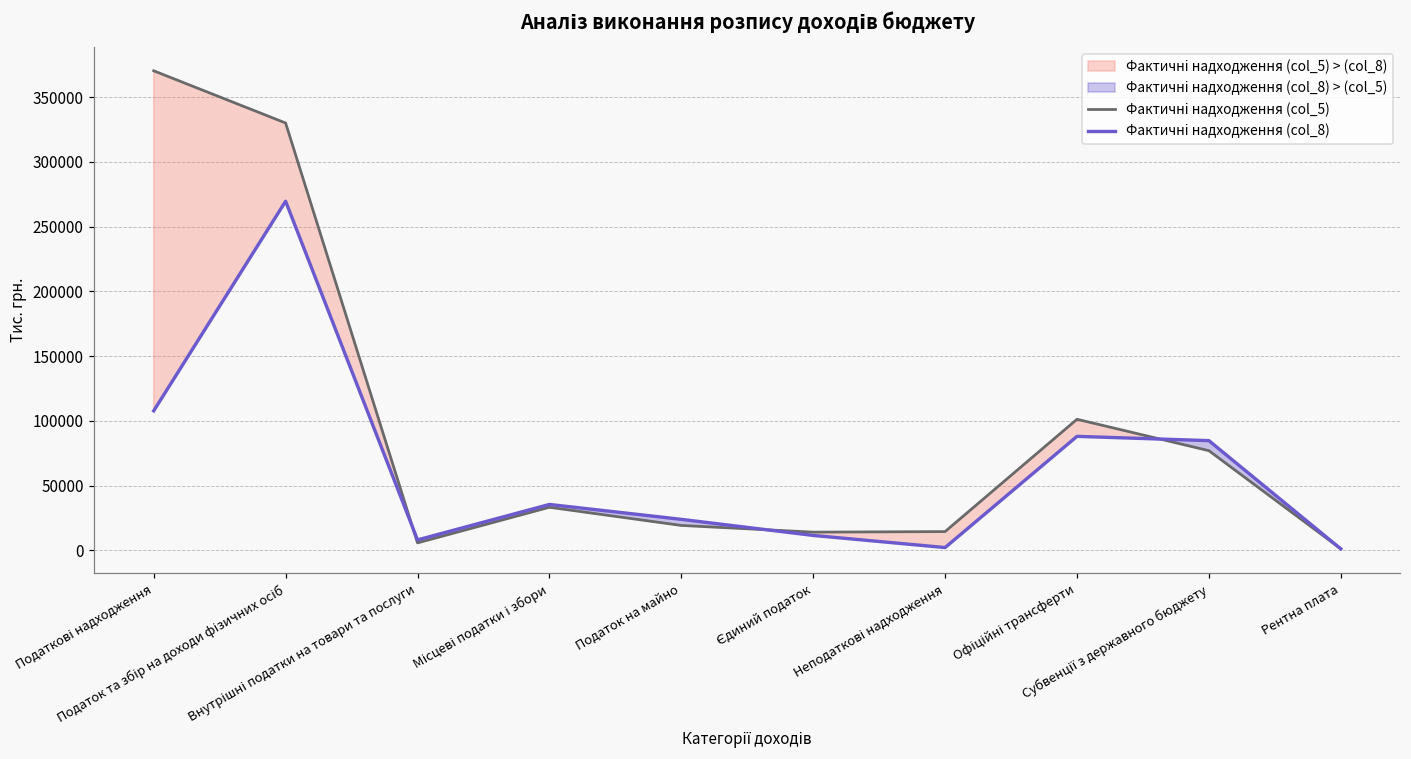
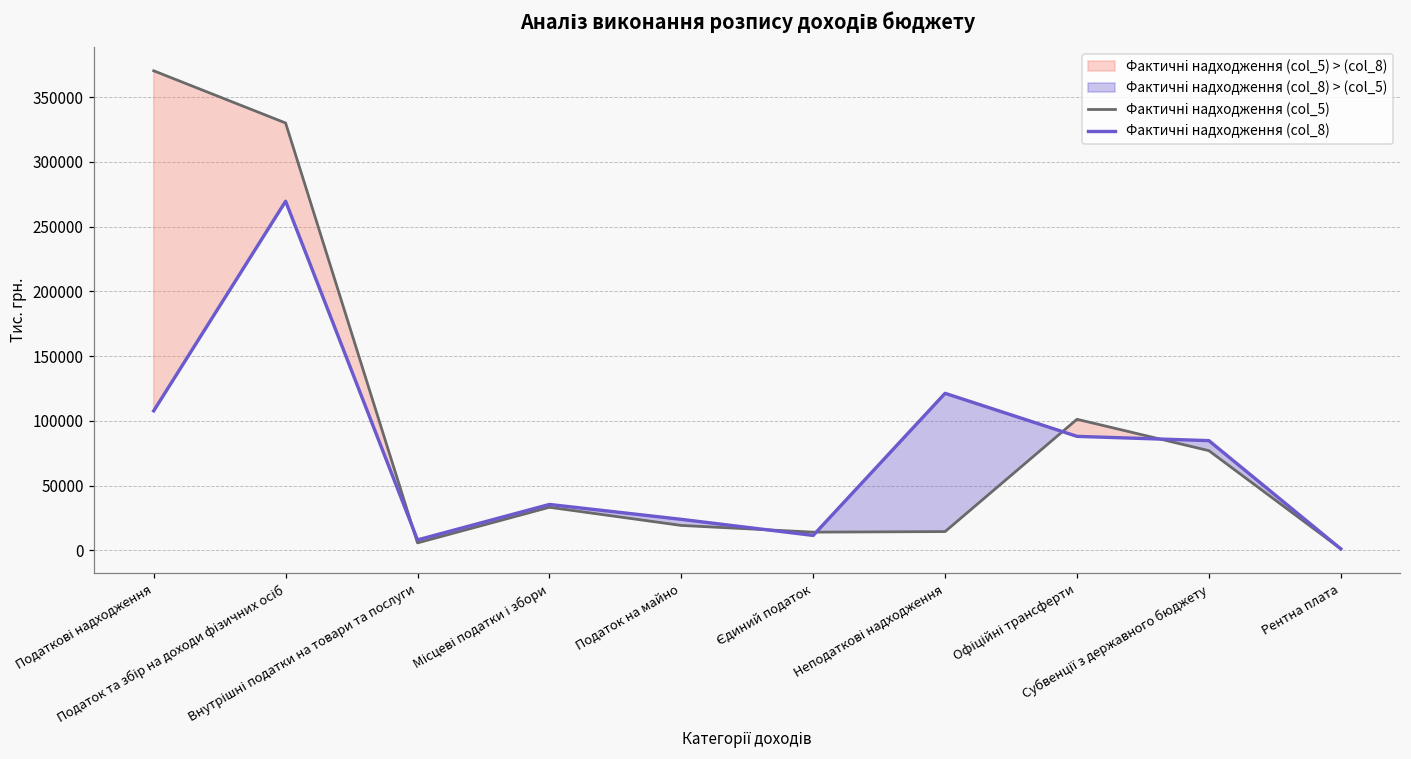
  {
    "Фактичні надходження (col_5)": {
      "Податкові надходження": 370000,
      "Податок та збір на доходи фізичних осіб": 330000,
      "Внутрішні податки на товари та послуги": 6000,
      "Місцеві податки і збори": 33000,
      "Податок на майно": 19000,
      "Єдиний податок": 14000,
      "Неподаткові надходження": 14000,
      "Офіційні трансферти": 101000,
      "Субвенції з державного бюджету": 77000
    },
    "Фактичні надходження (col_8)": {
      "Податкові надходження": 108000,
      "Податок та збір на доходи фізичних осіб": 270000,
      "Внутрішні податки на товари та послуги": 8000,
      "Місцеві податки і збори": 35000,
      "Податок на майно": 24000,
      "Єдиний податок": 11000,
-     "Неподаткові надходження": 2000,
+     "Неподаткові надходження": 121000,
      "Офіційні трансферти": 88000,
      "Субвенції з державного бюджету": 85000
    }
  }
